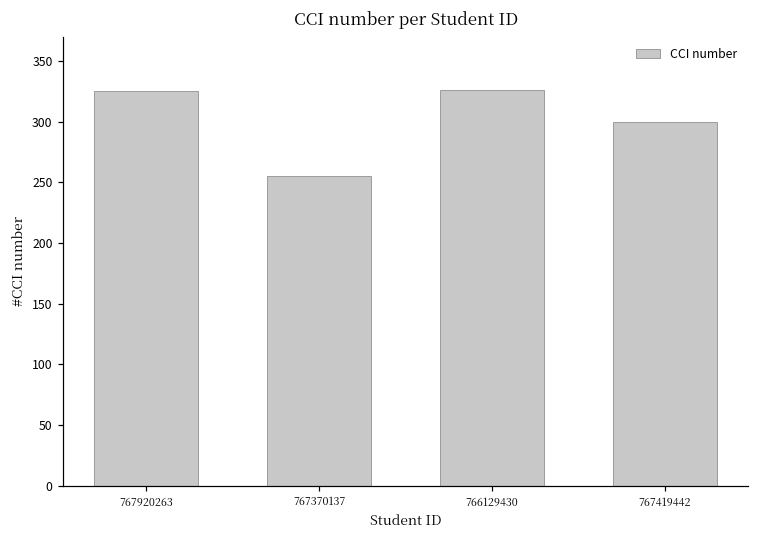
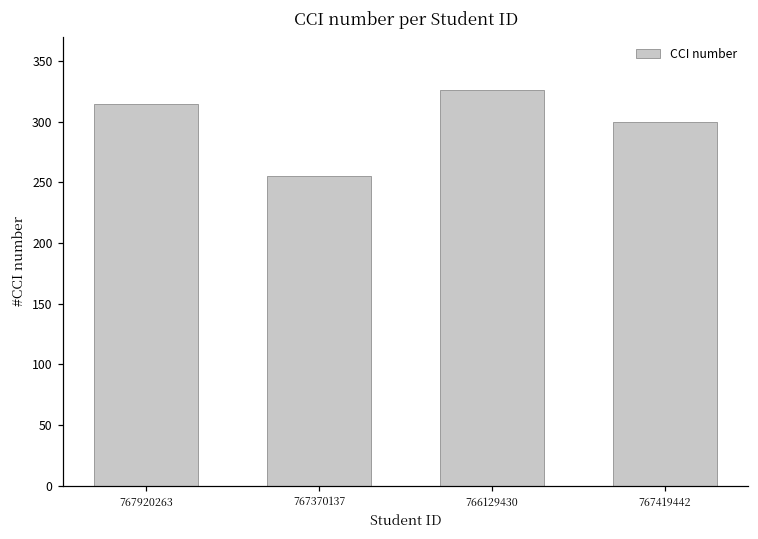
  {
-   "767920263": 325,
+   "767920263": 315,
    "767370137": 255,
    "766129430": 326,
    "767419442": 300
  }
